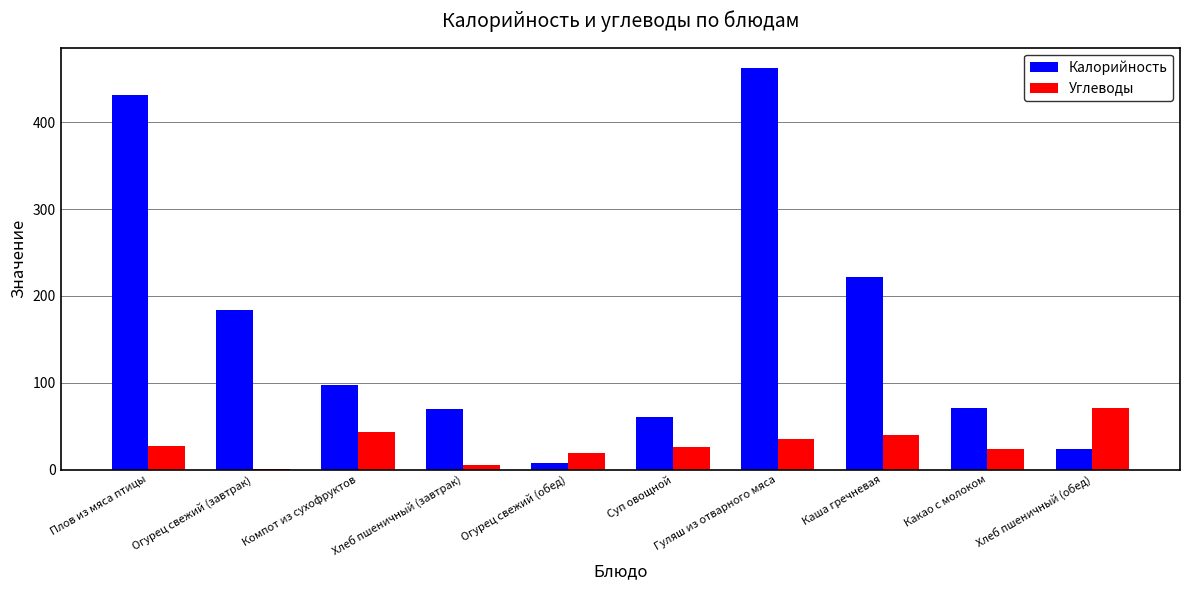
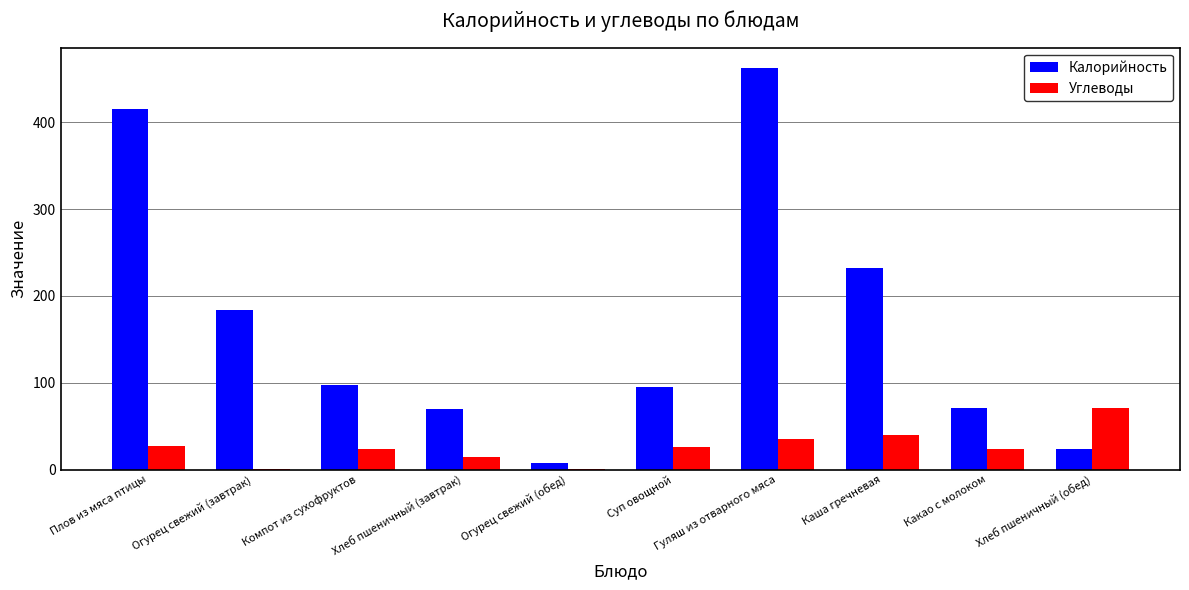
  {
    "Калорийность": {
-     "Плов из мяса птицы": 430,
+     "Плов из мяса птицы": 420,
      "Огурец свежий (завтрак)": 180,
      "Компот из сухофруктов": 100,
      "Хлеб пшеничный (завтрак)": 70,
      "Огурец свежий (обед)": 10,
-     "Суп овощной": 60,
+     "Суп овощной": 100,
      "Гуляш из отварного мяса": 460,
-     "Каша гречневая": 220,
+     "Каша гречневая": 230,
      "Какао с молоком": 70,
      "Хлеб пшеничный (обед)": 20
    },
    "Углеводы": {
      "Плов из мяса птицы": 30,
-     "Компот из сухофруктов": 40,
-     "Хлеб пшеничный (завтрак)": 0,
-     "Огурец свежий (обед)": 20,
+     "Компот из сухофруктов": 20,
+     "Хлеб пшеничный (завтрак)": 10,
+     "Огурец свежий (обед)": 0,
      "Суп овощной": 30,
      "Гуляш из отварного мяса": 30,
      "Каша гречневая": 40,
      "Какао с молоком": 20,
      "Хлеб пшеничный (обед)": 70
    }
  }
